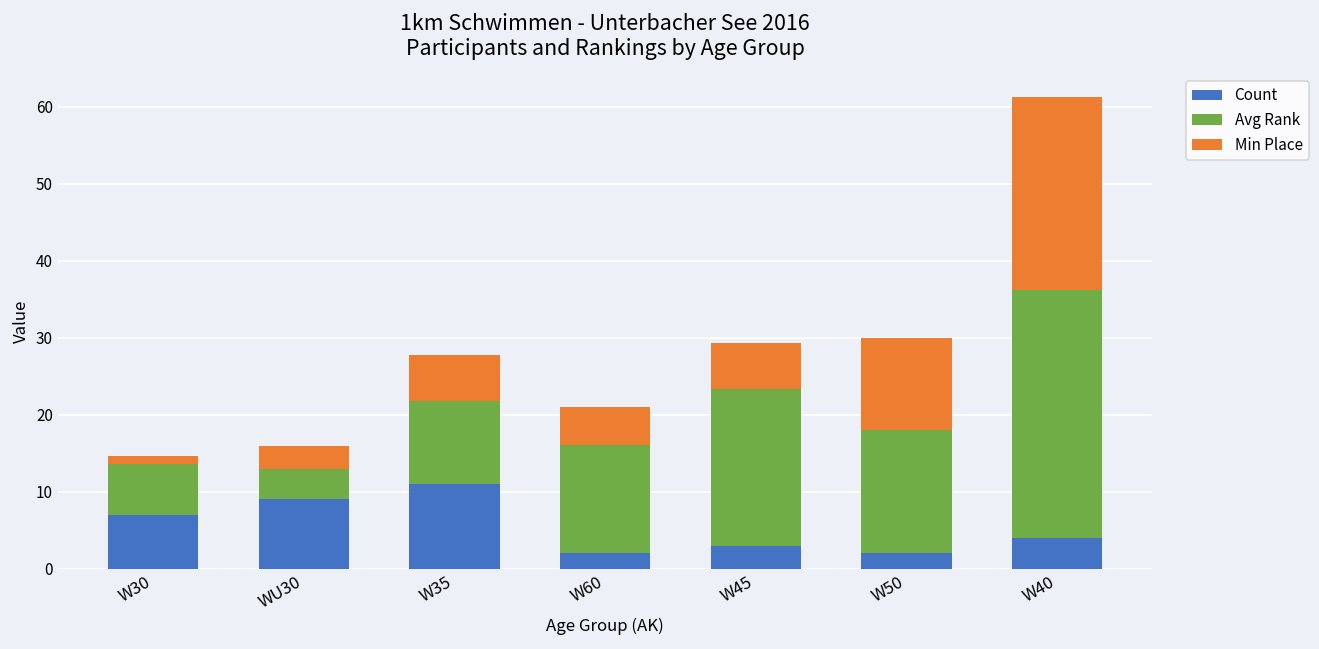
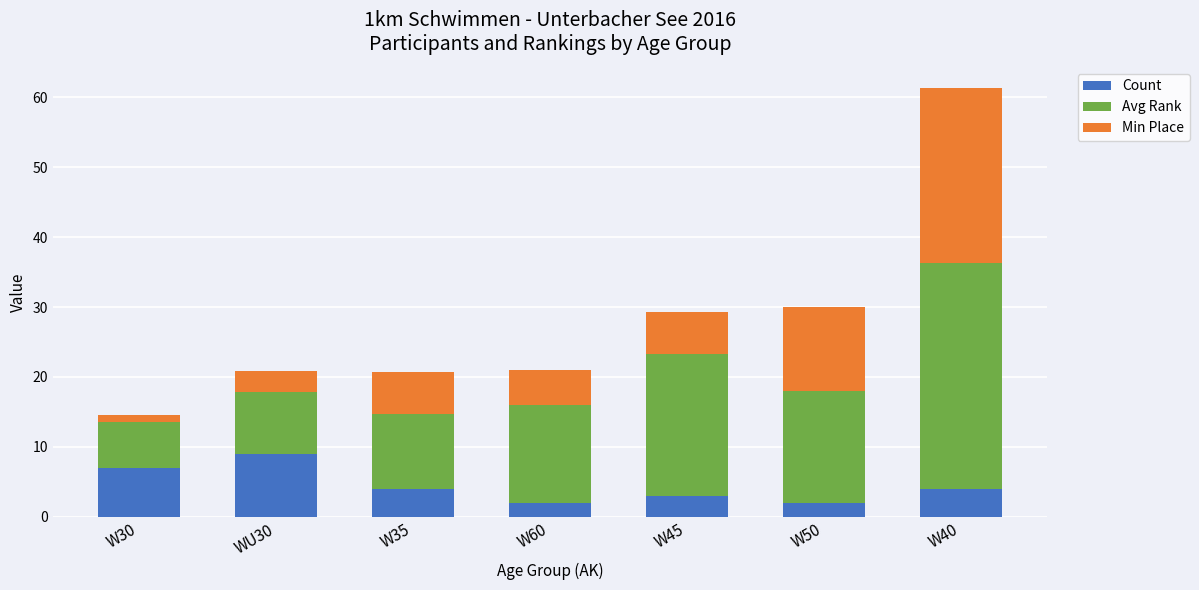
  {
    "Count": {
      "W30": 7,
      "WU30": 9,
-     "W35": 11,
+     "W35": 4,
      "W60": 2,
      "W45": 3,
      "W50": 2,
      "W40": 4
    },
    "Avg Rank": {
      "W30": 7,
-     "WU30": 4,
+     "WU30": 9,
      "W35": 11,
      "W60": 14,
      "W45": 20,
      "W50": 16,
      "W40": 32
    },
    "Min Place": {
      "W30": 1,
      "WU30": 3,
      "W35": 6,
      "W60": 5,
      "W45": 6,
      "W50": 12,
      "W40": 25
    }
  }
